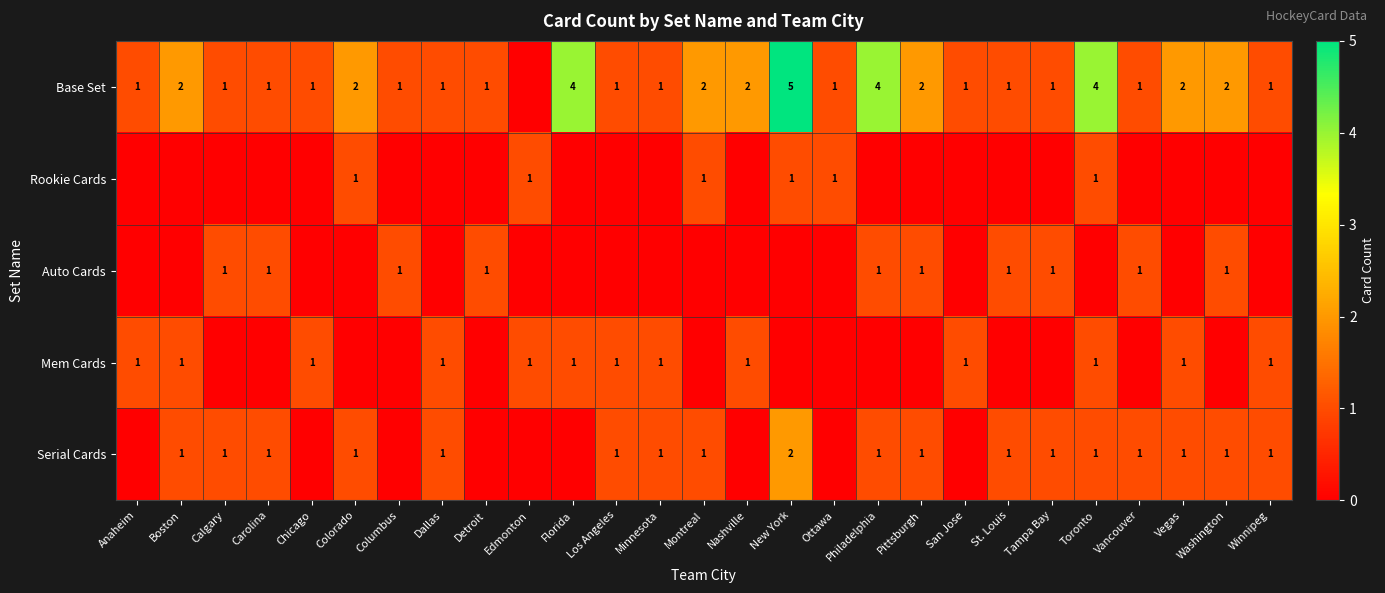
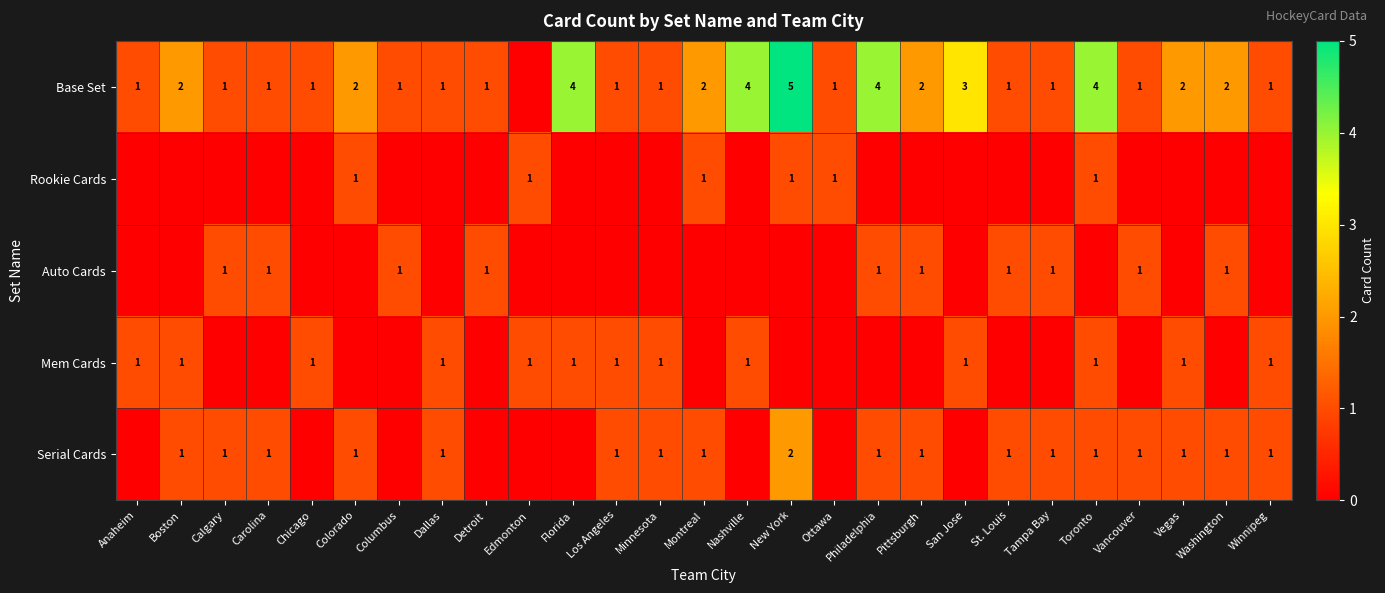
  {
    "Base Set": {
      "Anaheim": 1,
      "Boston": 2,
      "Calgary": 1,
      "Carolina": 1,
      "Chicago": 1,
      "Colorado": 2,
      "Columbus": 1,
      "Dallas": 1,
      "Detroit": 1,
      "Florida": 4,
      "Los Angeles": 1,
      "Minnesota": 1,
      "Montreal": 2,
-     "Nashville": 2,
+     "Nashville": 4,
      "New York": 5,
      "Ottawa": 1,
      "Philadelphia": 4,
      "Pittsburgh": 2,
-     "San Jose": 1,
+     "San Jose": 3,
      "St. Louis": 1,
      "Tampa Bay": 1,
      "Toronto": 4,
      "Vancouver": 1,
      "Vegas": 2,
      "Washington": 2,
      "Winnipeg": 1
    },
    "Rookie Cards": {
      "Colorado": 1,
      "Edmonton": 1,
      "Montreal": 1,
      "New York": 1,
      "Ottawa": 1,
      "Toronto": 1
    },
    "Auto Cards": {
      "Calgary": 1,
      "Carolina": 1,
      "Columbus": 1,
      "Detroit": 1,
      "Philadelphia": 1,
      "Pittsburgh": 1,
      "St. Louis": 1,
      "Tampa Bay": 1,
      "Vancouver": 1,
      "Washington": 1
    },
    "Mem Cards": {
      "Anaheim": 1,
      "Boston": 1,
      "Chicago": 1,
      "Dallas": 1,
      "Edmonton": 1,
      "Florida": 1,
      "Los Angeles": 1,
      "Minnesota": 1,
      "Nashville": 1,
      "San Jose": 1,
      "Toronto": 1,
      "Vegas": 1,
      "Winnipeg": 1
    },
    "Serial Cards": {
      "Boston": 1,
      "Calgary": 1,
      "Carolina": 1,
      "Colorado": 1,
      "Dallas": 1,
      "Los Angeles": 1,
      "Minnesota": 1,
      "Montreal": 1,
      "New York": 2,
      "Philadelphia": 1,
      "Pittsburgh": 1,
      "St. Louis": 1,
      "Tampa Bay": 1,
      "Toronto": 1,
      "Vancouver": 1,
      "Vegas": 1,
      "Washington": 1,
      "Winnipeg": 1
    }
  }
